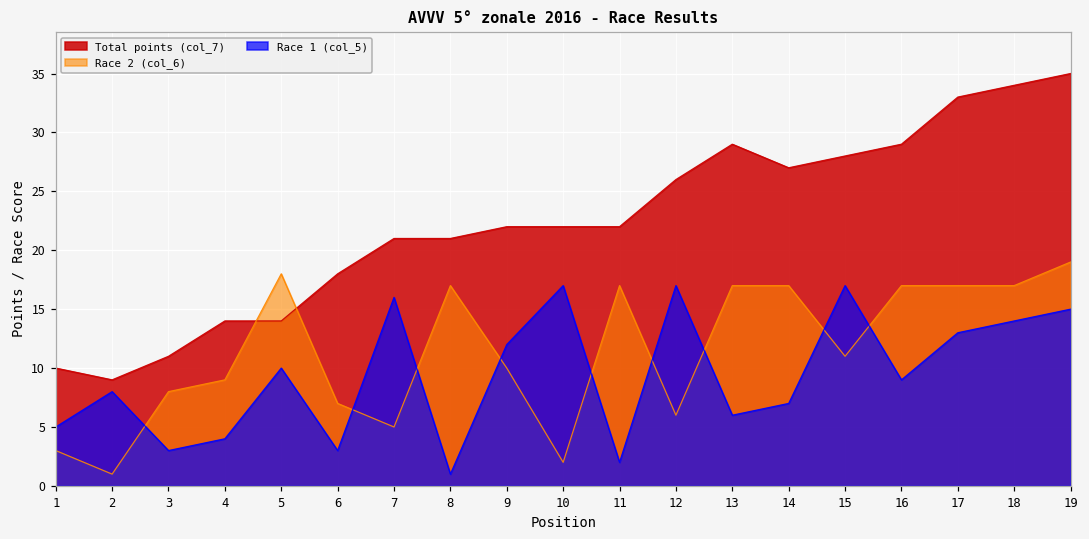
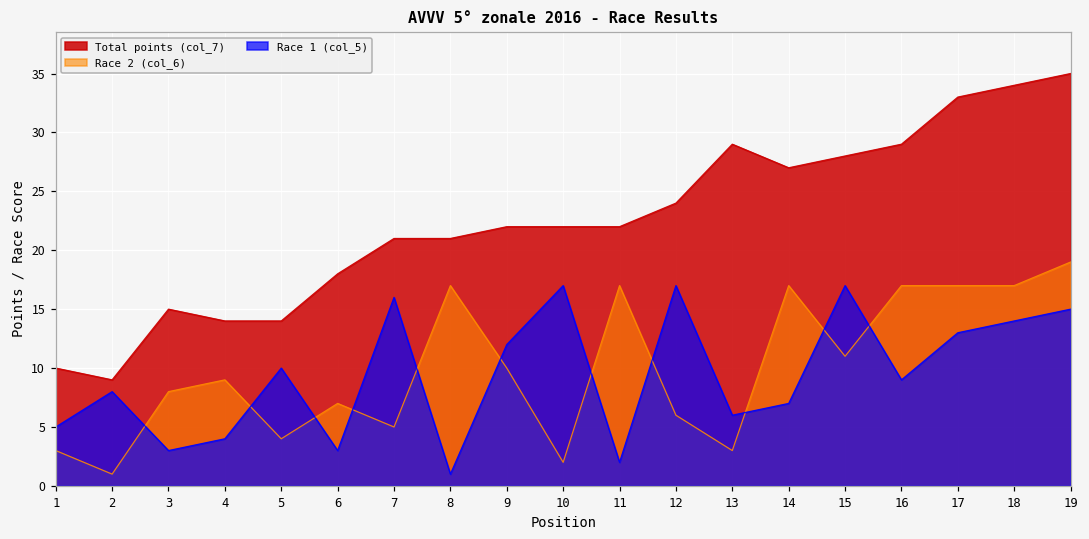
  {
    "Total points (col_7)": {
      "1": 10,
      "2": 9,
-     "3": 11,
+     "3": 15,
      "4": 14,
      "5": 14,
      "6": 18,
      "7": 21,
      "8": 21,
      "9": 22,
      "10": 22,
      "11": 22,
-     "12": 26,
+     "12": 24,
      "13": 29,
      "14": 27,
      "15": 28,
      "16": 29,
      "17": 33,
      "18": 34,
      "19": 35
    },
    "Race 2 (col_6)": {
      "1": 3,
      "2": 1,
      "3": 8,
      "4": 9,
-     "5": 18,
+     "5": 4,
      "6": 7,
      "7": 5,
      "8": 17,
      "9": 10,
      "10": 2,
      "11": 17,
      "12": 6,
-     "13": 17,
+     "13": 3,
      "14": 17,
      "15": 11,
      "16": 17,
      "17": 17,
      "18": 17,
      "19": 19
    },
    "Race 1 (col_5)": {
      "1": 5,
      "2": 8,
      "3": 3,
      "4": 4,
      "5": 10,
      "6": 3,
      "7": 16,
      "8": 1,
      "9": 12,
      "10": 17,
      "11": 2,
      "12": 17,
      "13": 6,
      "14": 7,
      "15": 17,
      "16": 9,
      "17": 13,
      "18": 14,
      "19": 15
    }
  }
